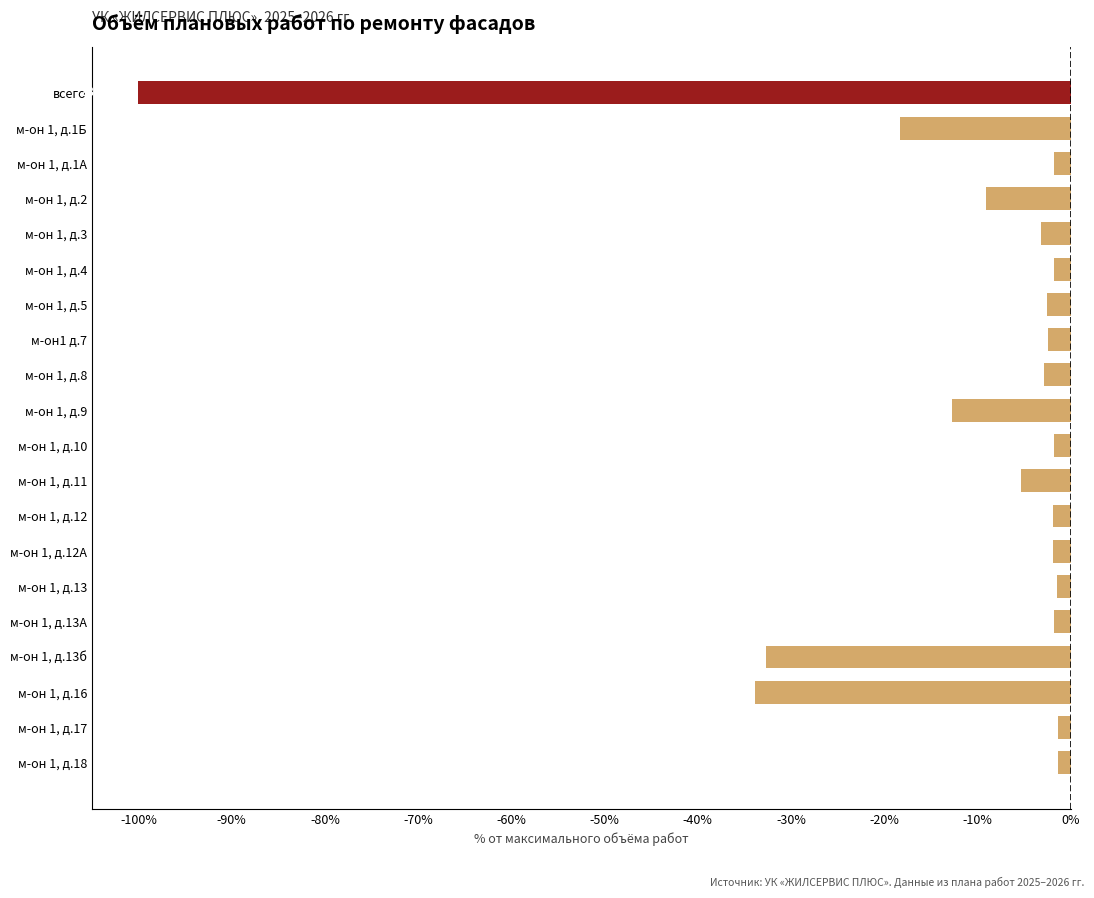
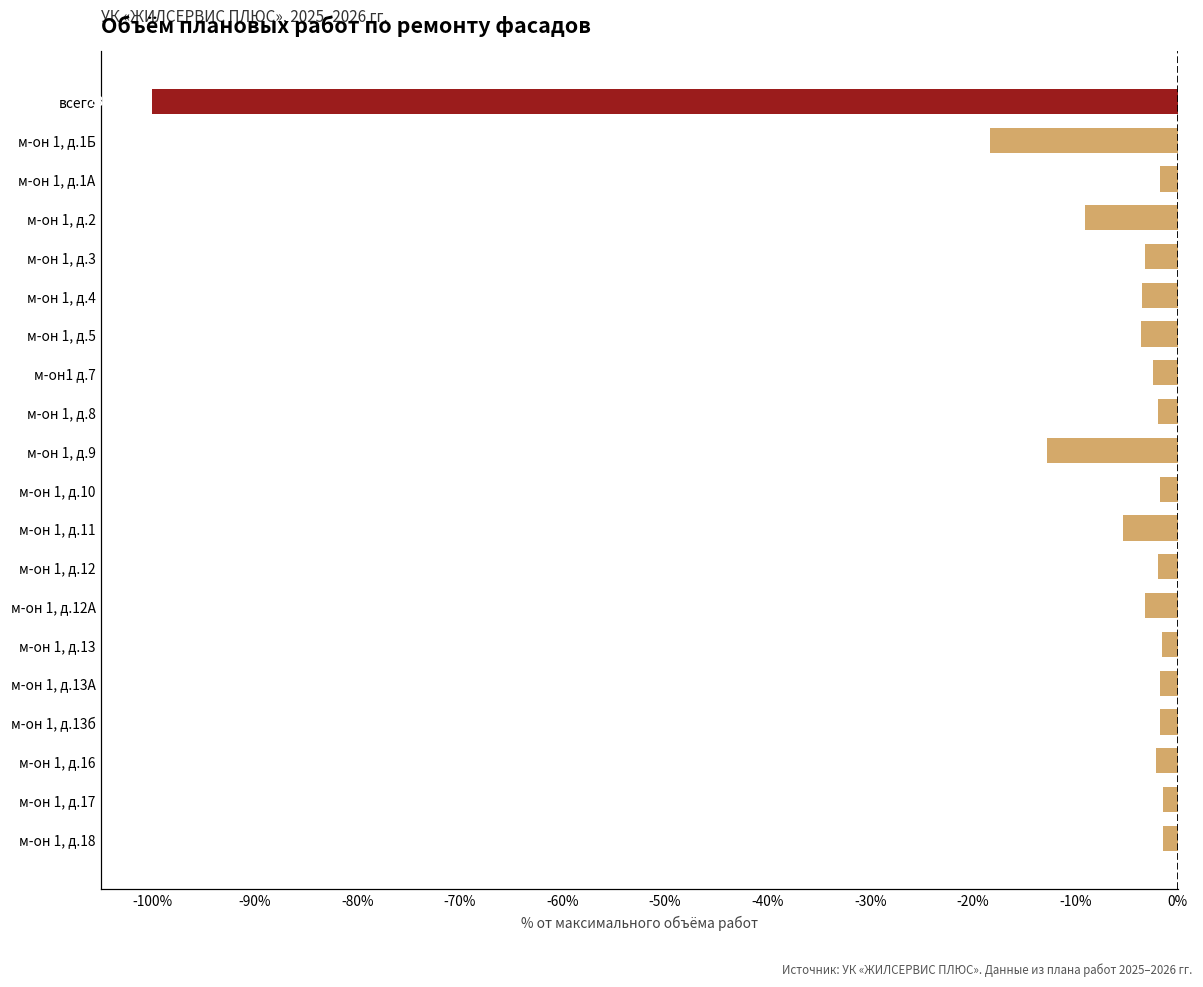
  {
    "всего": "-100%",
    "м-он 1, д.1Б": "-18%",
    "м-он 1, д.1А": "-2%",
    "м-он 1, д.2": "-9%",
    "м-он 1, д.3": "-3%",
-   "м-он 1, д.4": "-2%",
-   "м-он 1, д.5": "-3%",
+   "м-он 1, д.4": "-4%",
+   "м-он 1, д.5": "-4%",
    "м-он1 д.7": "-2%",
-   "м-он 1, д.8": "-3%",
+   "м-он 1, д.8": "-2%",
    "м-он 1, д.9": "-13%",
    "м-он 1, д.10": "-2%",
    "м-он 1, д.11": "-5%",
    "м-он 1, д.12": "-2%",
-   "м-он 1, д.12А": "-2%",
+   "м-он 1, д.12А": "-3%",
    "м-он 1, д.13": "-2%",
    "м-он 1, д.13А": "-2%",
-   "м-он 1, д.13б": "-33%",
-   "м-он 1, д.16": "-34%",
+   "м-он 1, д.13б": "-2%",
+   "м-он 1, д.16": "-2%",
    "м-он 1, д.17": "-1%",
    "м-он 1, д.18": "-1%"
  }
